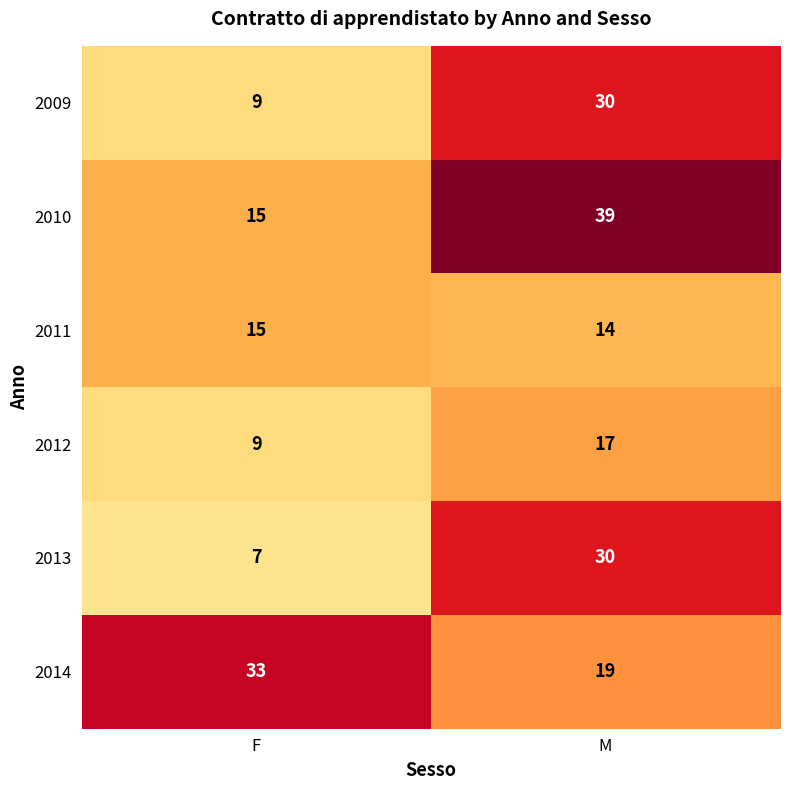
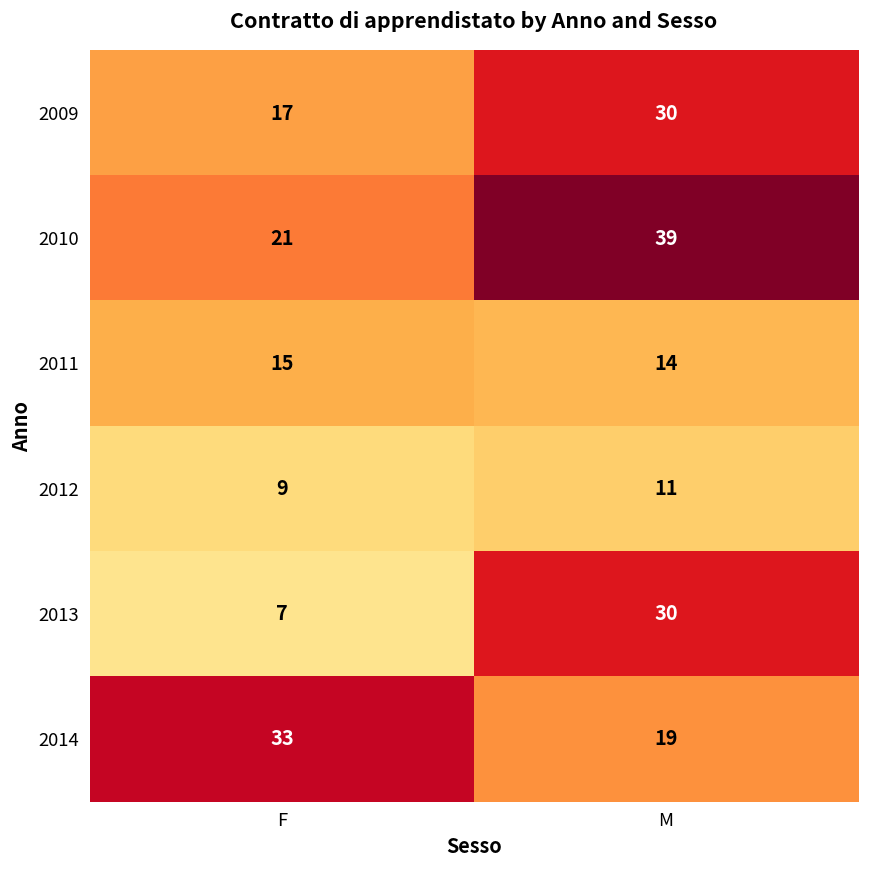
  {
    "2009": {
-     "F": 9,
+     "F": 17,
      "M": 30
    },
    "2010": {
-     "F": 15,
+     "F": 21,
      "M": 39
    },
    "2011": {
      "F": 15,
      "M": 14
    },
    "2012": {
      "F": 9,
-     "M": 17
+     "M": 11
    },
    "2013": {
      "F": 7,
      "M": 30
    },
    "2014": {
      "F": 33,
      "M": 19
    }
  }
